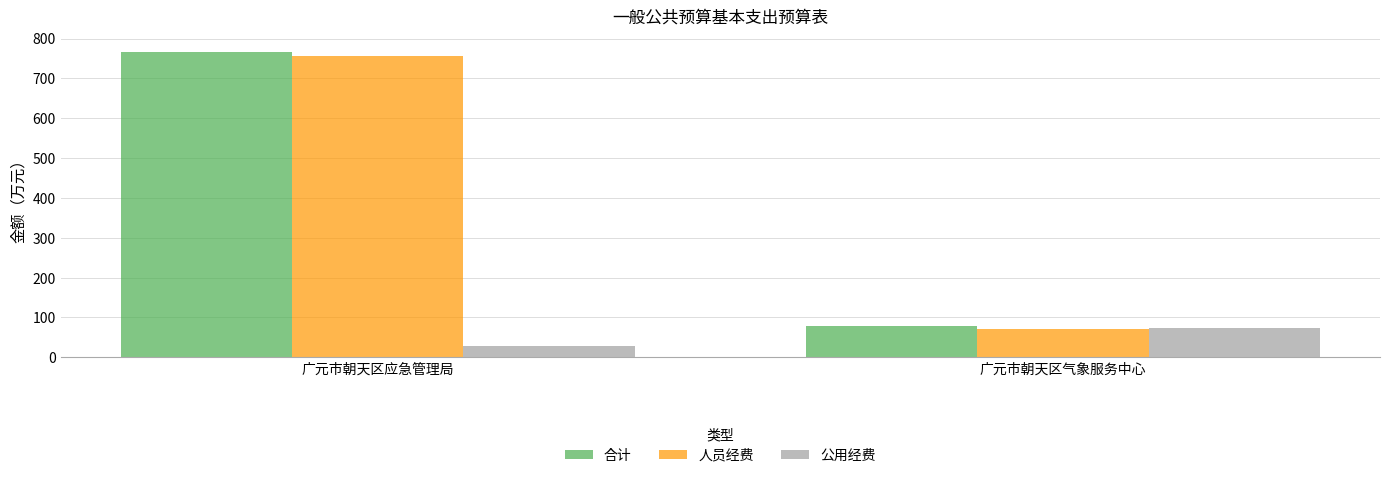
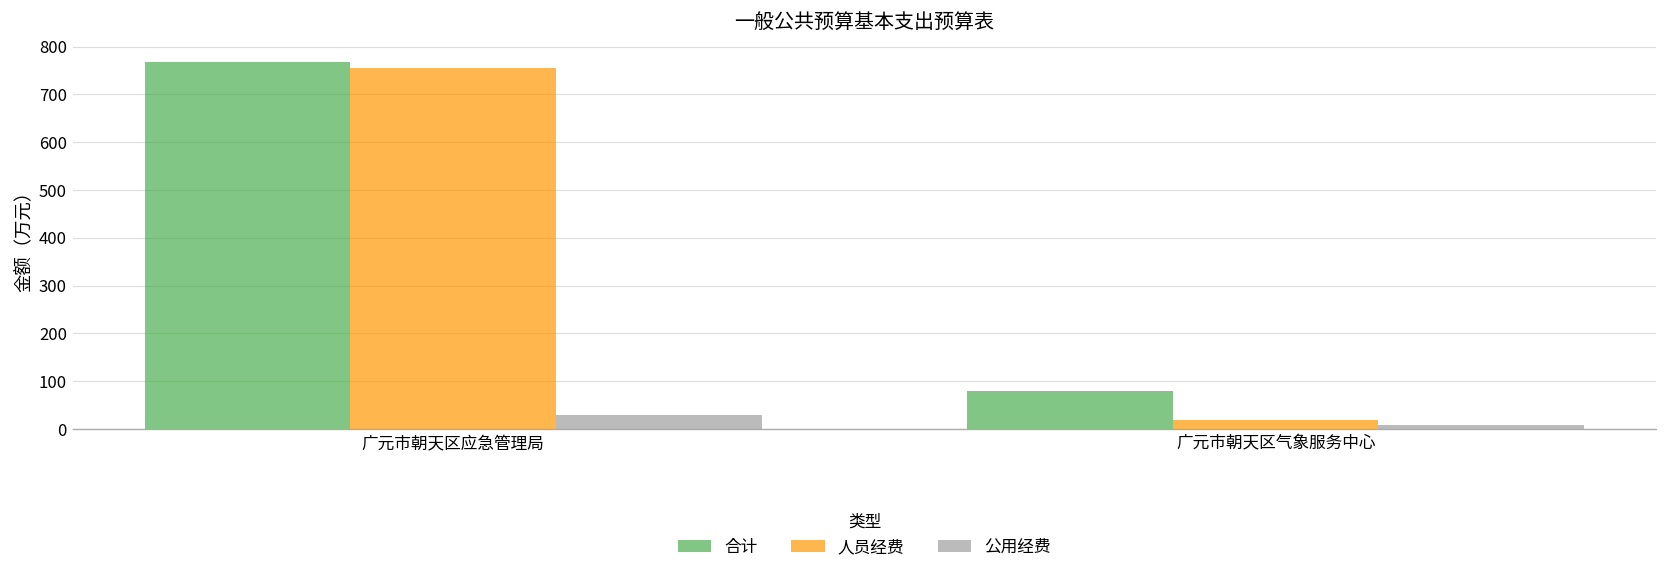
  {
    "合计": {
      "广元市朝天区应急管理局": 770,
      "广元市朝天区气象服务中心": 80
    },
    "人员经费": {
      "广元市朝天区应急管理局": 760,
-     "广元市朝天区气象服务中心": 70
+     "广元市朝天区气象服务中心": 20
    },
    "公用经费": {
      "广元市朝天区应急管理局": 30,
-     "广元市朝天区气象服务中心": 70
+     "广元市朝天区气象服务中心": 10
    }
  }
